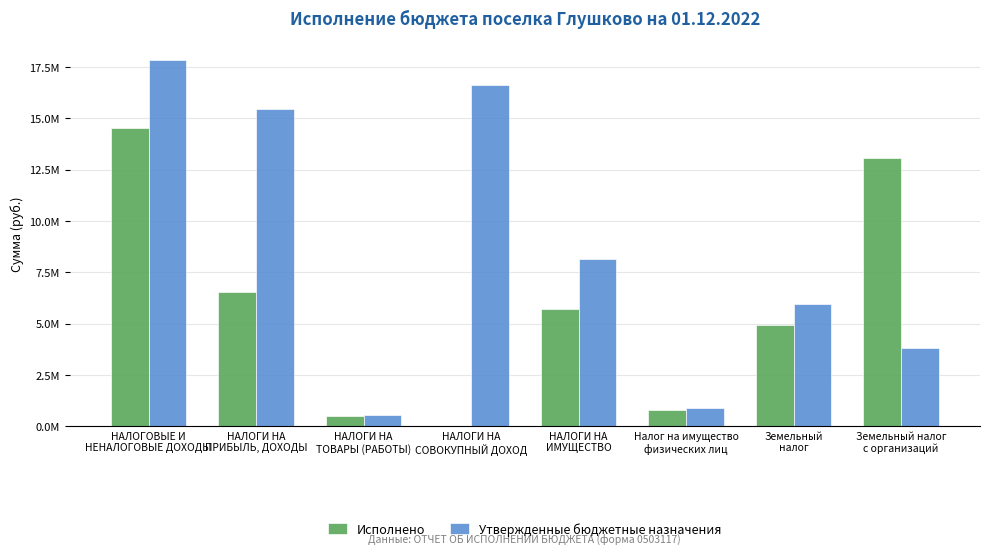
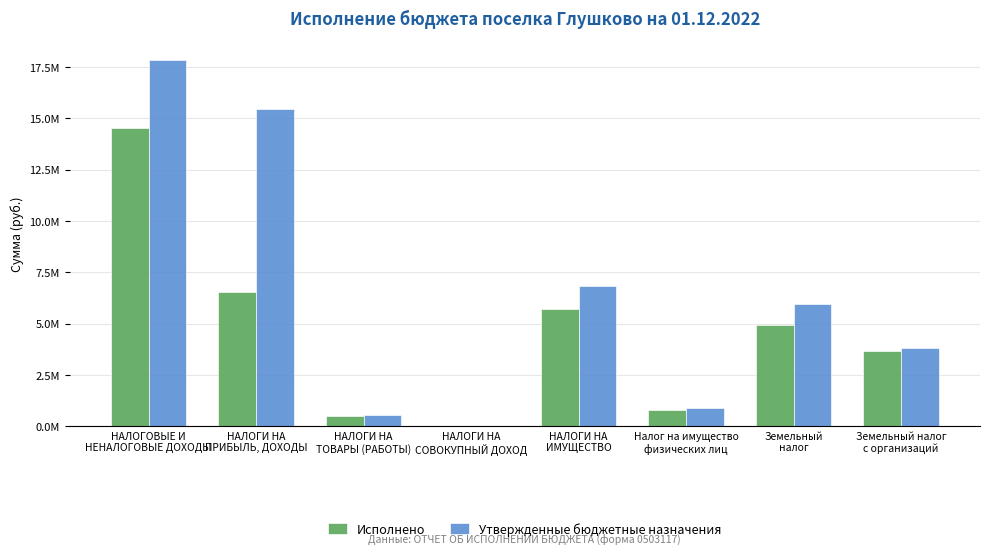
  {
    "Исполнено": {
      "НАЛОГОВЫЕ И НЕНАЛОГОВЫЕ ДОХОДЫ": 14500000,
      "НАЛОГИ НА ПРИБЫЛЬ, ДОХОДЫ": 6500000,
      "НАЛОГИ НА ТОВАРЫ (РАБОТЫ)": 500000,
      "НАЛОГИ НА ИМУЩЕСТВО": 5700000,
      "Налог на имущество физических лиц": 800000,
      "Земельный налог": 4900000,
-     "Земельный налог с организаций": 13000000
+     "Земельный налог с организаций": 3700000
    },
    "Утвержденные бюджетные назначения": {
      "НАЛОГОВЫЕ И НЕНАЛОГОВЫЕ ДОХОДЫ": 17900000,
      "НАЛОГИ НА ПРИБЫЛЬ, ДОХОДЫ": 15500000,
      "НАЛОГИ НА ТОВАРЫ (РАБОТЫ)": 600000,
-     "НАЛОГИ НА СОВОКУПНЫЙ ДОХОД": 16600000,
-     "НАЛОГИ НА ИМУЩЕСТВО": 8100000,
+     "НАЛОГИ НА СОВОКУПНЫЙ ДОХОД": 0,
+     "НАЛОГИ НА ИМУЩЕСТВО": 6900000,
      "Налог на имущество физических лиц": 900000,
      "Земельный налог": 6000000,
      "Земельный налог с организаций": 3800000
    }
  }
